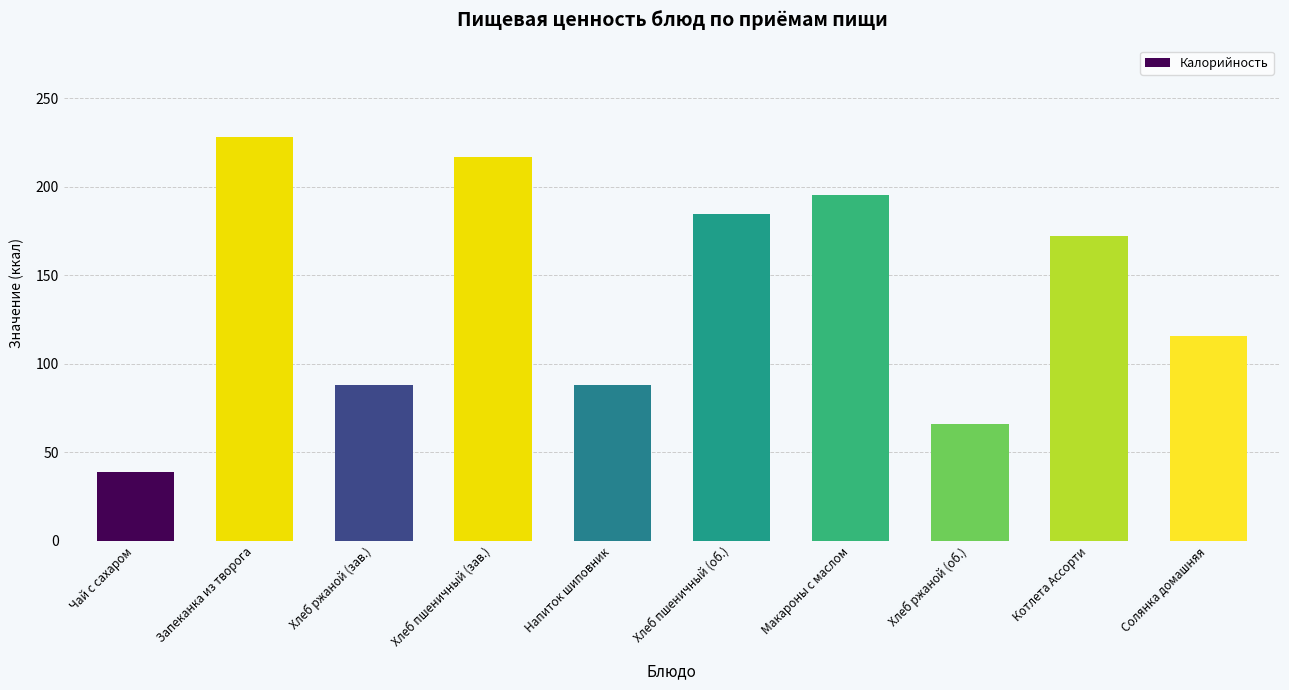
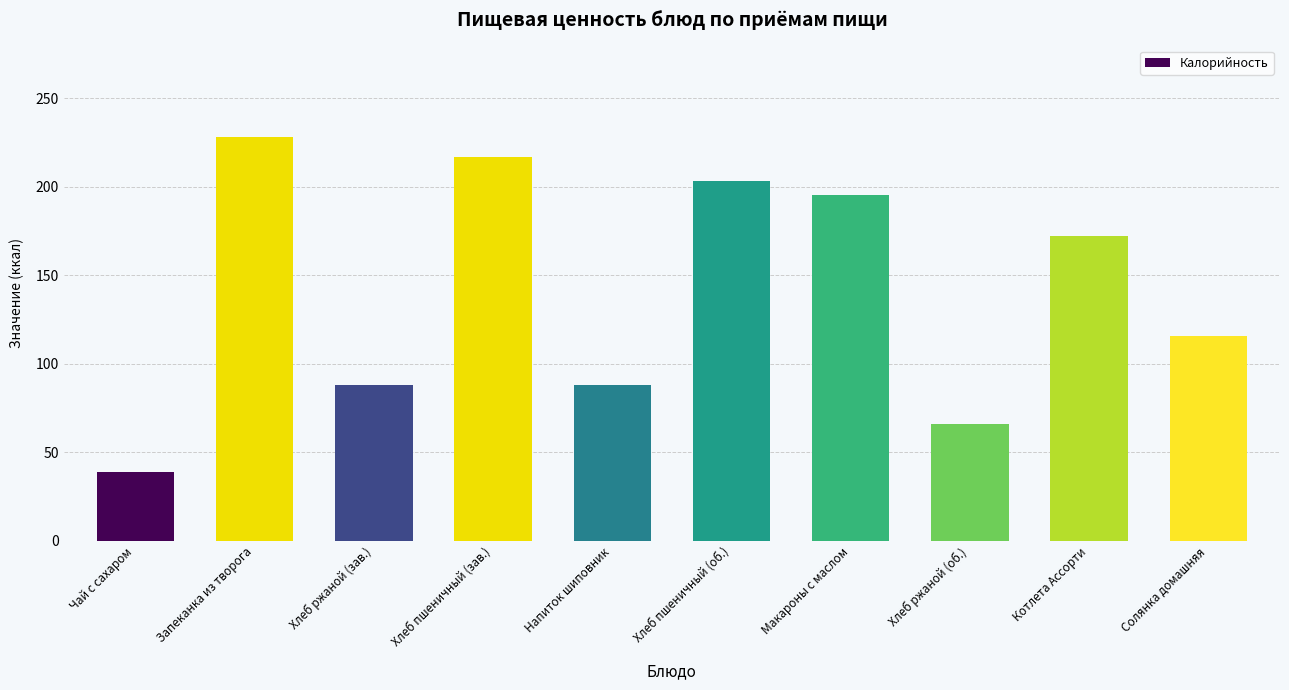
  {
    "Чай с сахаром": 39,
    "Запеканка из творога": 228,
    "Хлеб ржаной (зав.)": 88,
    "Хлеб пшеничный (зав.)": 217,
    "Напиток шиповник": 88,
-   "Хлеб пшеничный (об.)": 185,
+   "Хлеб пшеничный (об.)": 203,
    "Макароны с маслом": 196,
    "Хлеб ржаной (об.)": 66,
    "Котлета Ассорти": 172,
    "Солянка домашняя": 116
  }
